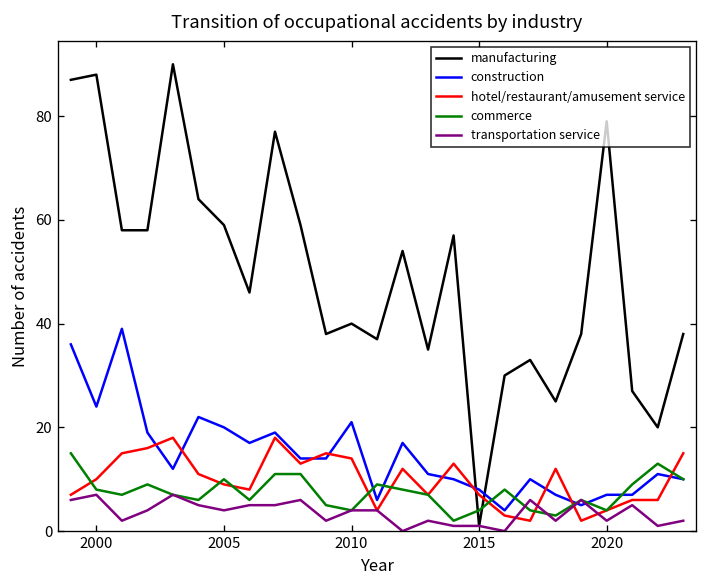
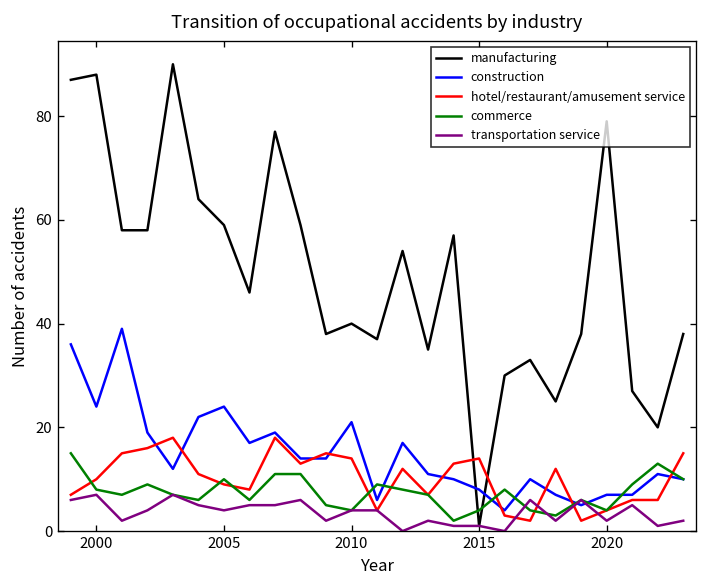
  {
    "manufacturing": {
      "2000": 88,
      "2005": 59,
      "2010": 40
    },
    "construction": {
      "2000": 24,
-     "2005": 20,
+     "2005": 24,
      "2010": 21,
      "2015": 8,
      "2020": 7
    },
    "hotel/restaurant/amusement service": {
      "2000": 10,
      "2005": 9,
      "2010": 14,
-     "2015": 7
+     "2015": 14
    },
    "commerce": {
      "2000": 8,
      "2005": 10,
      "2015": 4
    },
    "transportation service": {
      "2000": 7,
      "2005": 4,
      "2020": 2
    }
  }
